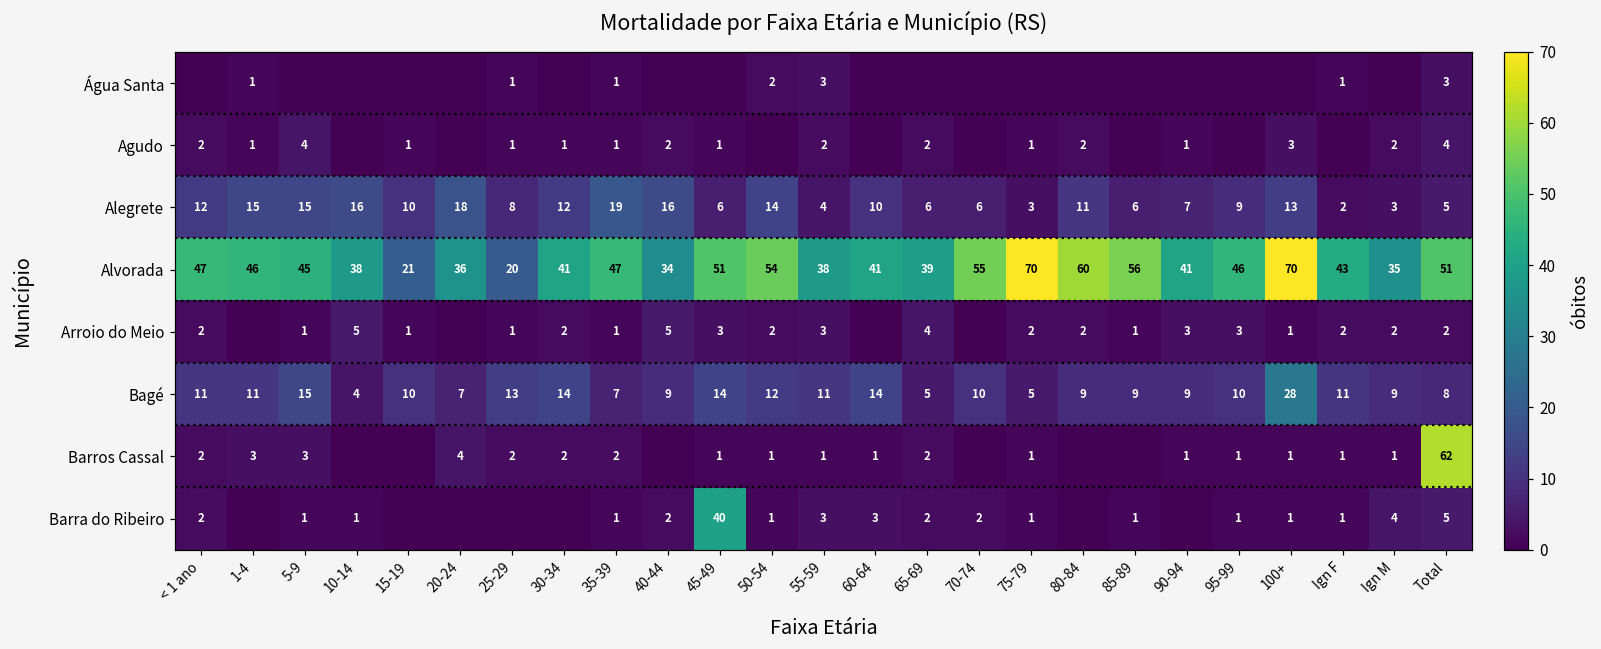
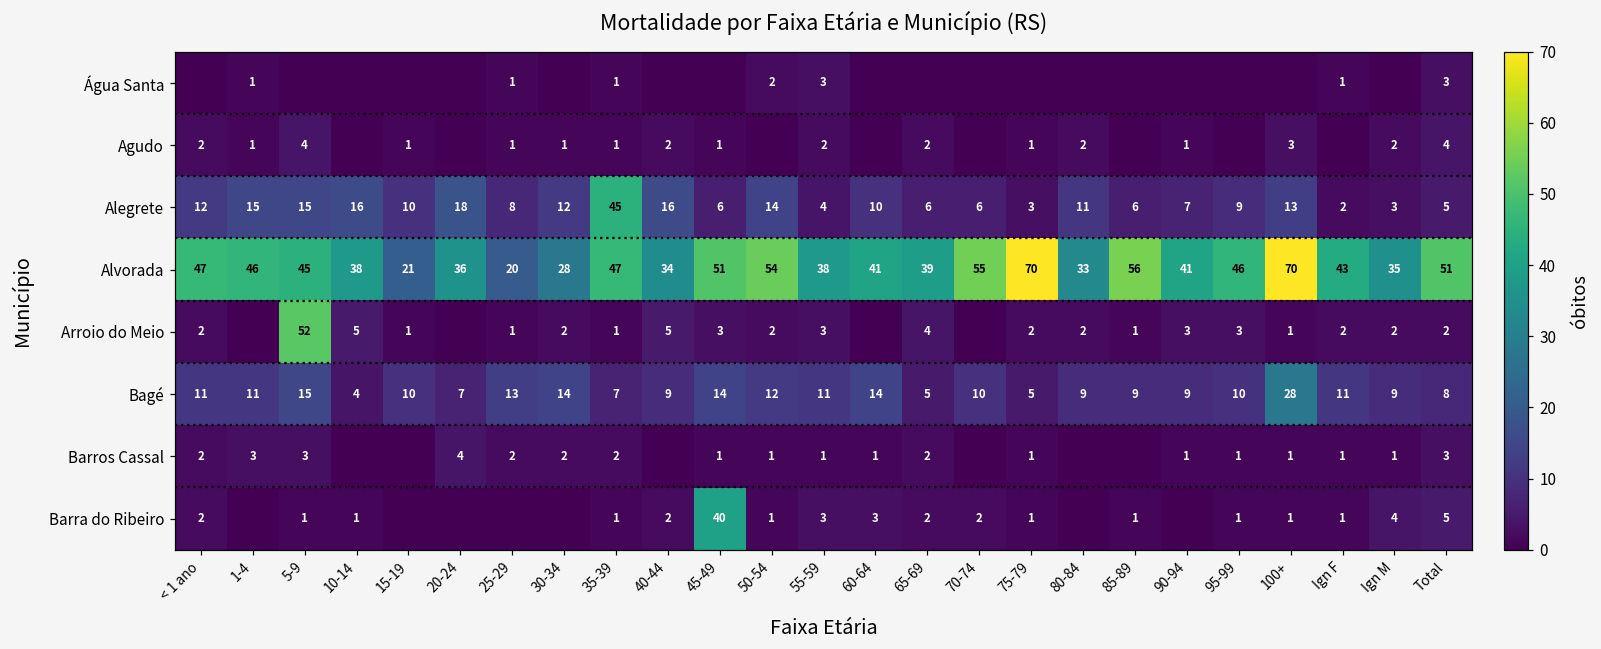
  {
    "Água Santa": {
      "1-4": 1,
      "25-29": 1,
      "35-39": 1,
      "50-54": 2,
      "55-59": 3,
      "Ign F": 1,
      "Total": 3
    },
    "Agudo": {
      "< 1 ano": 2,
      "1-4": 1,
      "5-9": 4,
      "15-19": 1,
      "25-29": 1,
      "30-34": 1,
      "35-39": 1,
      "40-44": 2,
      "45-49": 1,
      "55-59": 2,
      "65-69": 2,
      "75-79": 1,
      "80-84": 2,
      "90-94": 1,
      "100+": 3,
      "Ign M": 2,
      "Total": 4
    },
    "Alegrete": {
      "< 1 ano": 12,
      "1-4": 15,
      "5-9": 15,
      "10-14": 16,
      "15-19": 10,
      "20-24": 18,
      "25-29": 8,
      "30-34": 12,
-     "35-39": 19,
+     "35-39": 45,
      "40-44": 16,
      "45-49": 6,
      "50-54": 14,
      "55-59": 4,
      "60-64": 10,
      "65-69": 6,
      "70-74": 6,
      "75-79": 3,
      "80-84": 11,
      "85-89": 6,
      "90-94": 7,
      "95-99": 9,
      "100+": 13,
      "Ign F": 2,
      "Ign M": 3,
      "Total": 5
    },
    "Alvorada": {
      "< 1 ano": 47,
      "1-4": 46,
      "5-9": 45,
      "10-14": 38,
      "15-19": 21,
      "20-24": 36,
      "25-29": 20,
-     "30-34": 41,
+     "30-34": 28,
      "35-39": 47,
      "40-44": 34,
      "45-49": 51,
      "50-54": 54,
      "55-59": 38,
      "60-64": 41,
      "65-69": 39,
      "70-74": 55,
      "75-79": 70,
-     "80-84": 60,
+     "80-84": 33,
      "85-89": 56,
      "90-94": 41,
      "95-99": 46,
      "100+": 70,
      "Ign F": 43,
      "Ign M": 35,
      "Total": 51
    },
    "Arroio do Meio": {
      "< 1 ano": 2,
-     "5-9": 1,
+     "5-9": 52,
      "10-14": 5,
      "15-19": 1,
      "25-29": 1,
      "30-34": 2,
      "35-39": 1,
      "40-44": 5,
      "45-49": 3,
      "50-54": 2,
      "55-59": 3,
      "65-69": 4,
      "75-79": 2,
      "80-84": 2,
      "85-89": 1,
      "90-94": 3,
      "95-99": 3,
      "100+": 1,
      "Ign F": 2,
      "Ign M": 2,
      "Total": 2
    },
    "Bagé": {
      "< 1 ano": 11,
      "1-4": 11,
      "5-9": 15,
      "10-14": 4,
      "15-19": 10,
      "20-24": 7,
      "25-29": 13,
      "30-34": 14,
      "35-39": 7,
      "40-44": 9,
      "45-49": 14,
      "50-54": 12,
      "55-59": 11,
      "60-64": 14,
      "65-69": 5,
      "70-74": 10,
      "75-79": 5,
      "80-84": 9,
      "85-89": 9,
      "90-94": 9,
      "95-99": 10,
      "100+": 28,
      "Ign F": 11,
      "Ign M": 9,
      "Total": 8
    },
    "Barros Cassal": {
      "< 1 ano": 2,
      "1-4": 3,
      "5-9": 3,
      "20-24": 4,
      "25-29": 2,
      "30-34": 2,
      "35-39": 2,
      "45-49": 1,
      "50-54": 1,
      "55-59": 1,
      "60-64": 1,
      "65-69": 2,
      "75-79": 1,
      "90-94": 1,
      "95-99": 1,
      "100+": 1,
      "Ign F": 1,
      "Ign M": 1,
-     "Total": 62
+     "Total": 3
    },
    "Barra do Ribeiro": {
      "< 1 ano": 2,
      "5-9": 1,
      "10-14": 1,
      "35-39": 1,
      "40-44": 2,
      "45-49": 40,
      "50-54": 1,
      "55-59": 3,
      "60-64": 3,
      "65-69": 2,
      "70-74": 2,
      "75-79": 1,
      "85-89": 1,
      "95-99": 1,
      "100+": 1,
      "Ign F": 1,
      "Ign M": 4,
      "Total": 5
    }
  }
